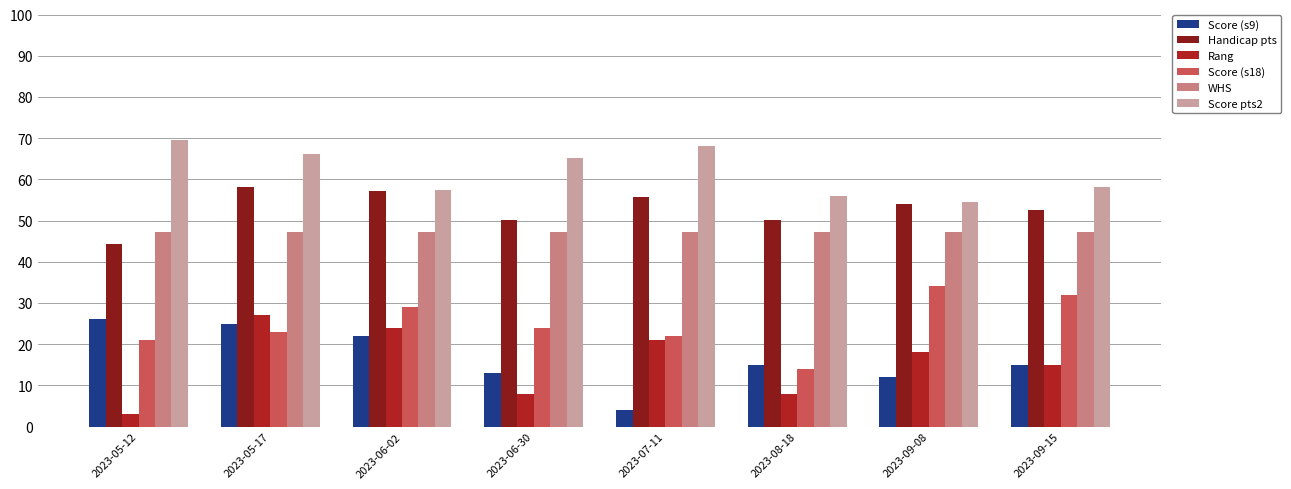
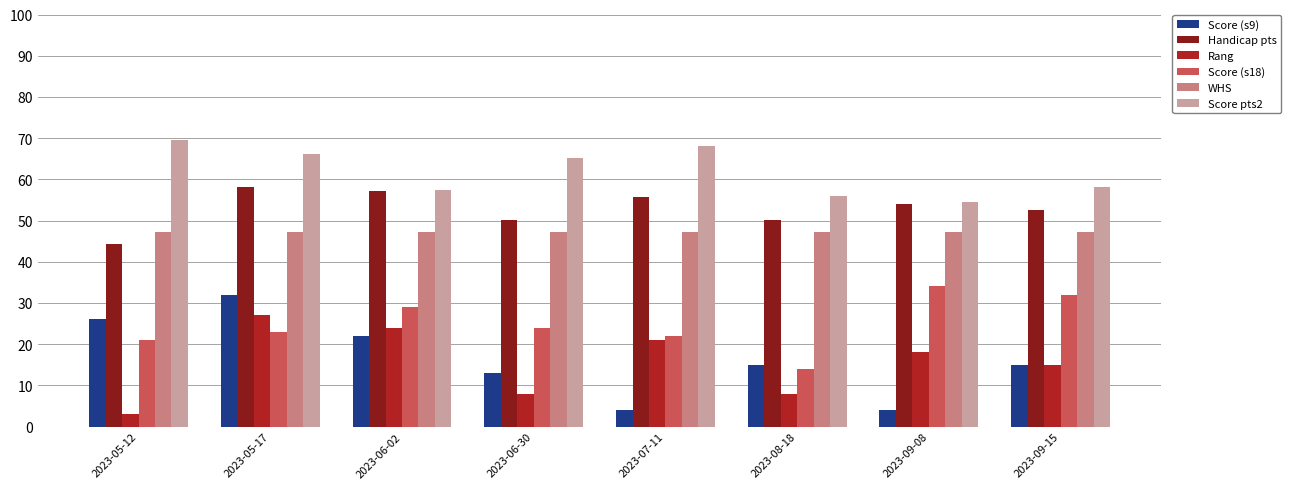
  {
    "Score (s9)": {
      "2023-05-12": 26,
-     "2023-05-17": 25,
+     "2023-05-17": 32,
      "2023-06-02": 22,
      "2023-06-30": 13,
      "2023-07-11": 4,
      "2023-08-18": 15,
-     "2023-09-08": 12,
+     "2023-09-08": 4,
      "2023-09-15": 15
    },
    "Score (s18)": {
      "2023-05-12": 21,
      "2023-05-17": 23,
      "2023-06-02": 29,
      "2023-06-30": 24,
      "2023-07-11": 22,
      "2023-08-18": 14,
      "2023-09-08": 34,
      "2023-09-15": 32
    }
  }
